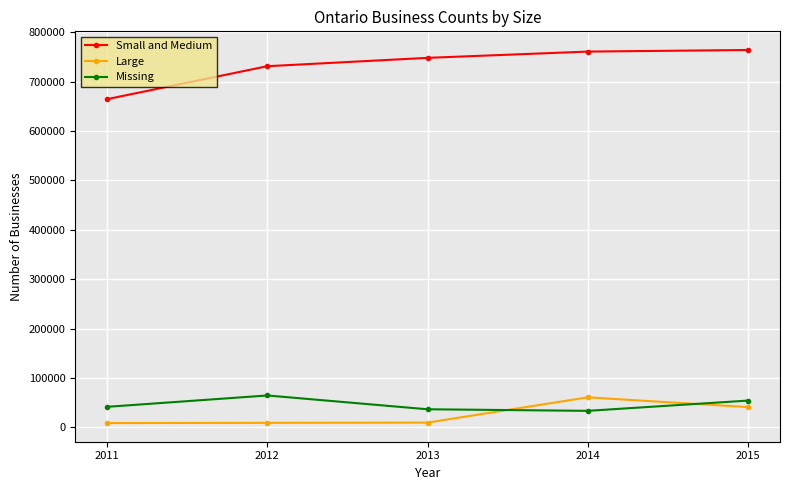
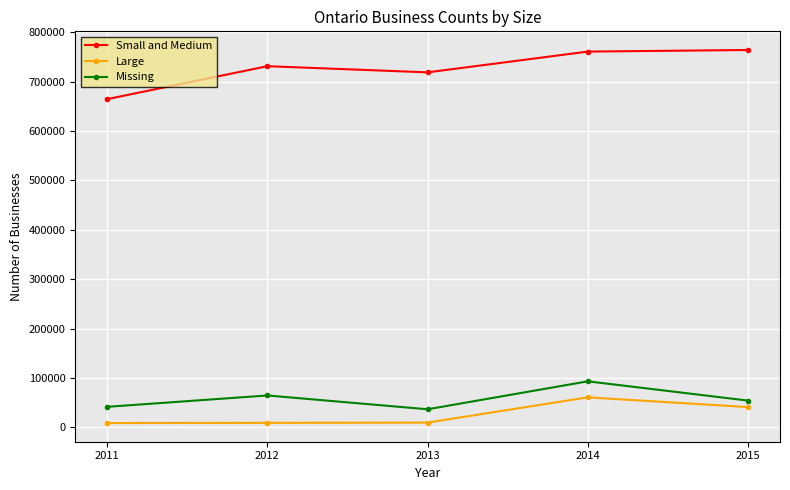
  {
    "Small and Medium": {
      "2011": 660000,
      "2012": 730000,
-     "2013": 750000,
+     "2013": 720000,
      "2014": 760000,
      "2015": 760000
    },
    "Large": {
      "2011": 10000,
      "2012": 10000,
      "2013": 10000,
      "2014": 60000,
      "2015": 40000
    },
    "Missing": {
      "2011": 40000,
      "2012": 60000,
      "2013": 40000,
-     "2014": 30000,
+     "2014": 90000,
      "2015": 50000
    }
  }
